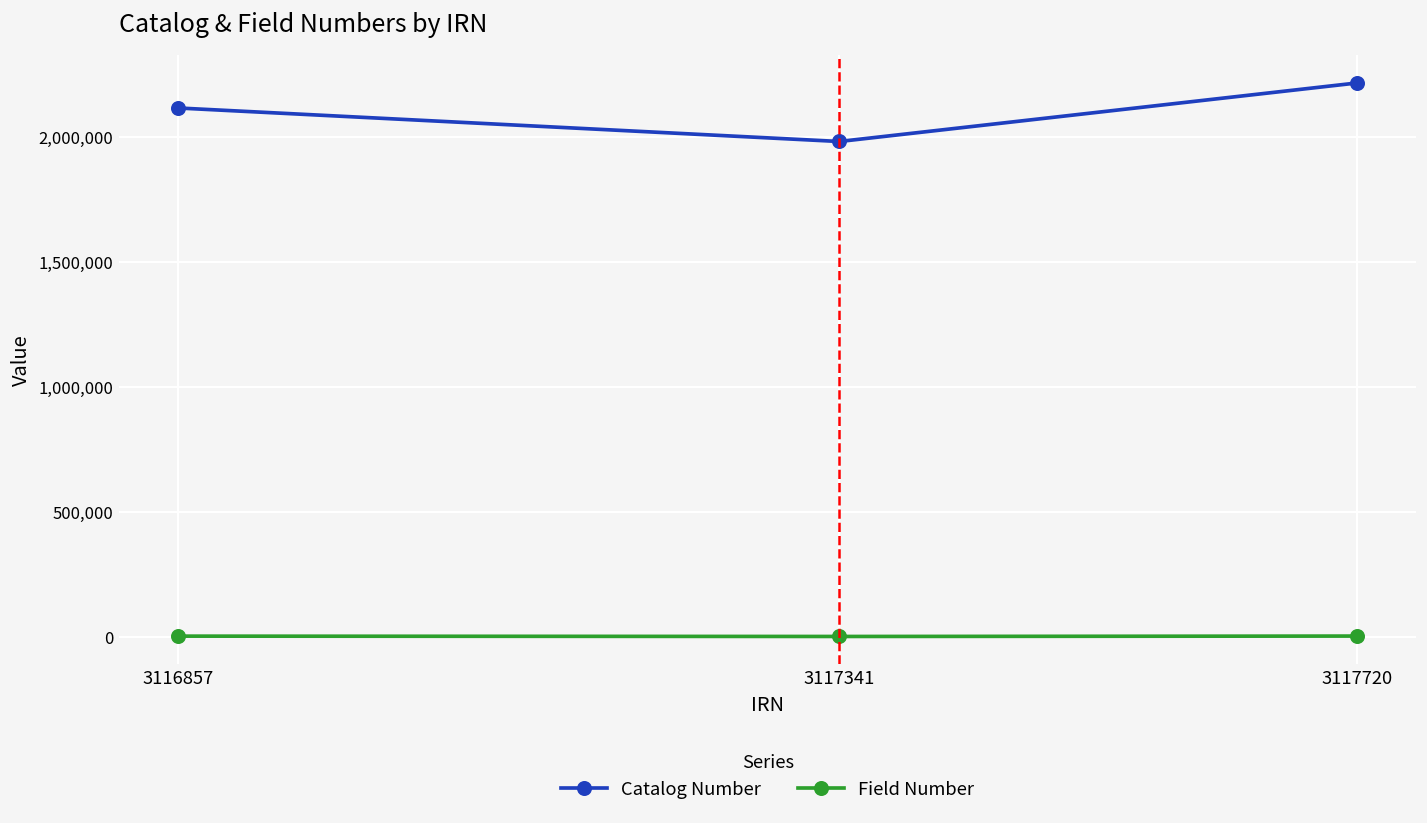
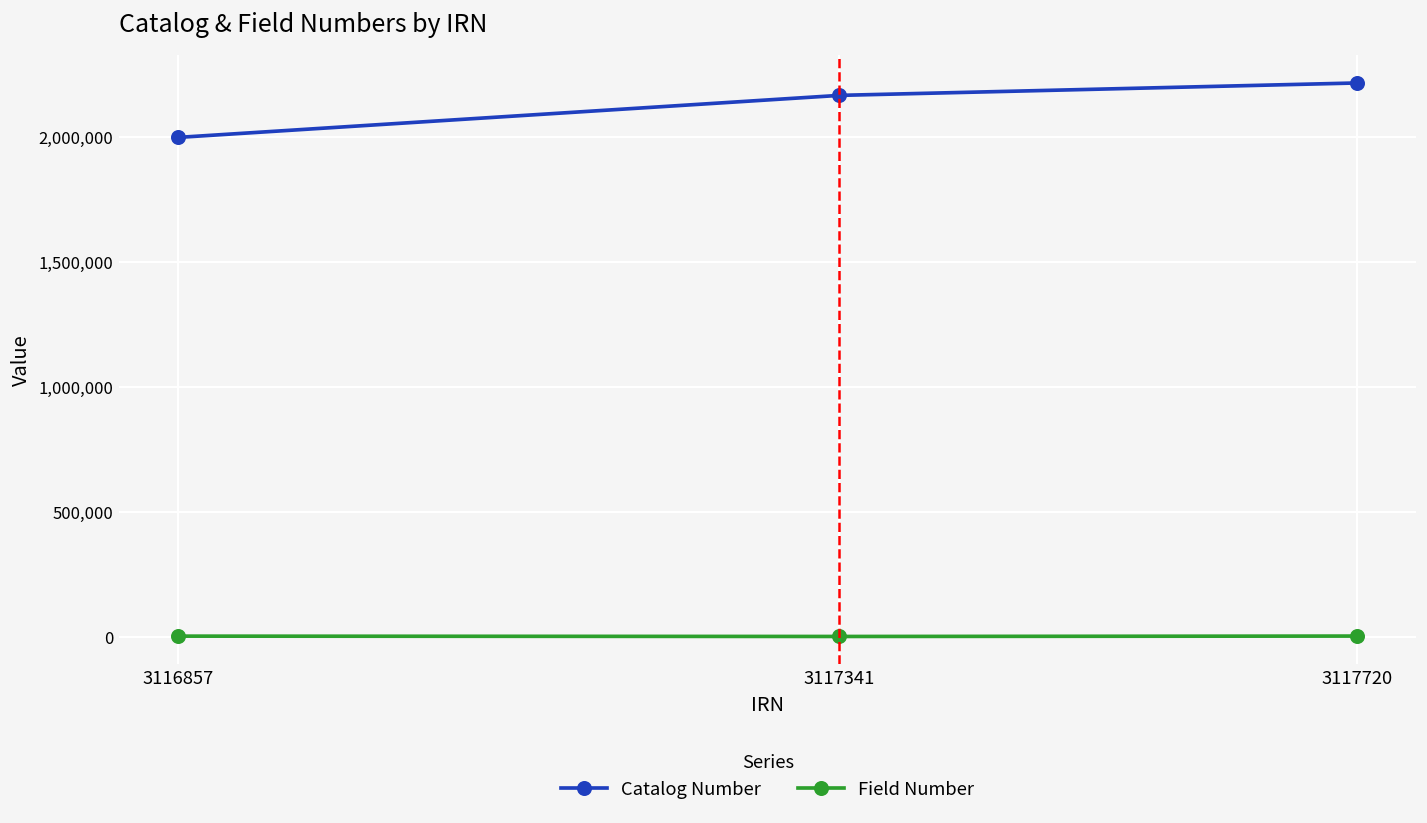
  {
    "Catalog Number": {
-     "3116857": "2,120,000",
-     "3117341": "1,980,000",
+     "3116857": "2,000,000",
+     "3117341": "2,170,000",
      "3117720": "2,220,000"
    },
    "Field Number": {
      "3116857": "0",
      "3117341": "0",
      "3117720": "0"
    }
  }
